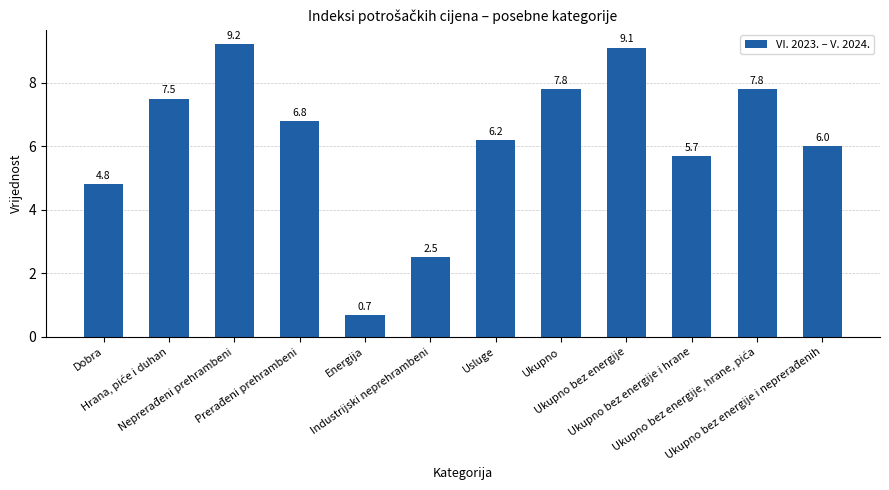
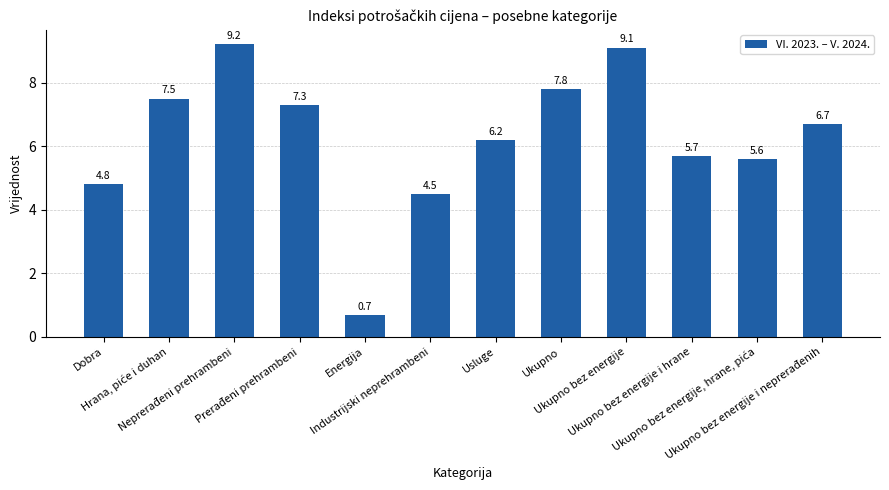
  {
    "Dobra": 4.8,
    "Hrana, piće i duhan": 7.5,
    "Neprerađeni prehrambeni": 9.2,
-   "Prerađeni prehrambeni": 6.8,
+   "Prerađeni prehrambeni": 7.3,
    "Energija": 0.7,
-   "Industrijski neprehrambeni": 2.5,
+   "Industrijski neprehrambeni": 4.5,
    "Usluge": 6.2,
    "Ukupno": 7.8,
    "Ukupno bez energije": 9.1,
    "Ukupno bez energije i hrane": 5.7,
-   "Ukupno bez energije, hrane, pića": 7.8,
-   "Ukupno bez energije i neprerađenih": 6.0
+   "Ukupno bez energije, hrane, pića": 5.6,
+   "Ukupno bez energije i neprerađenih": 6.7
  }
